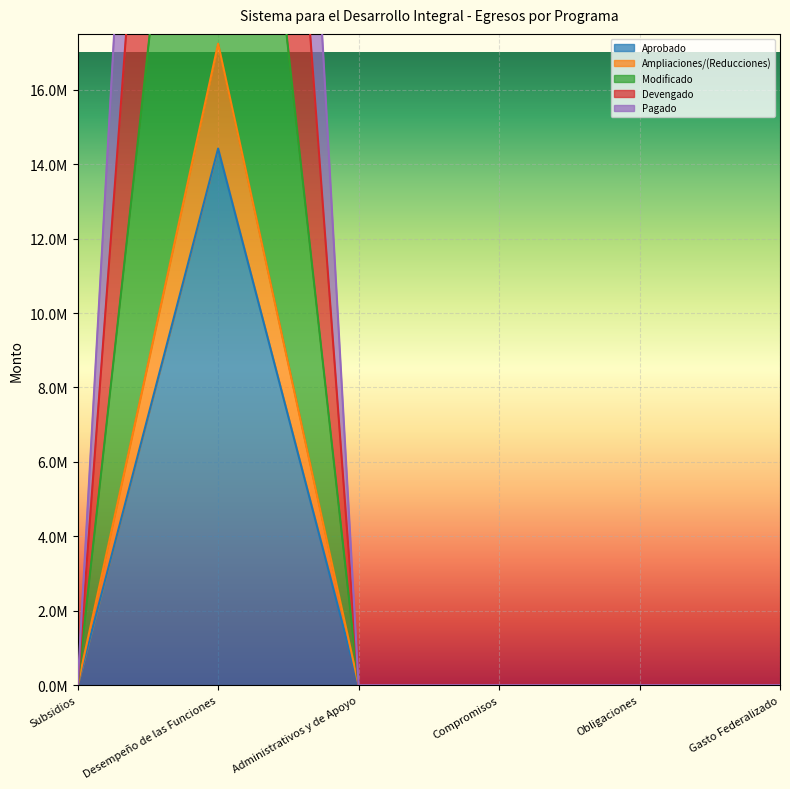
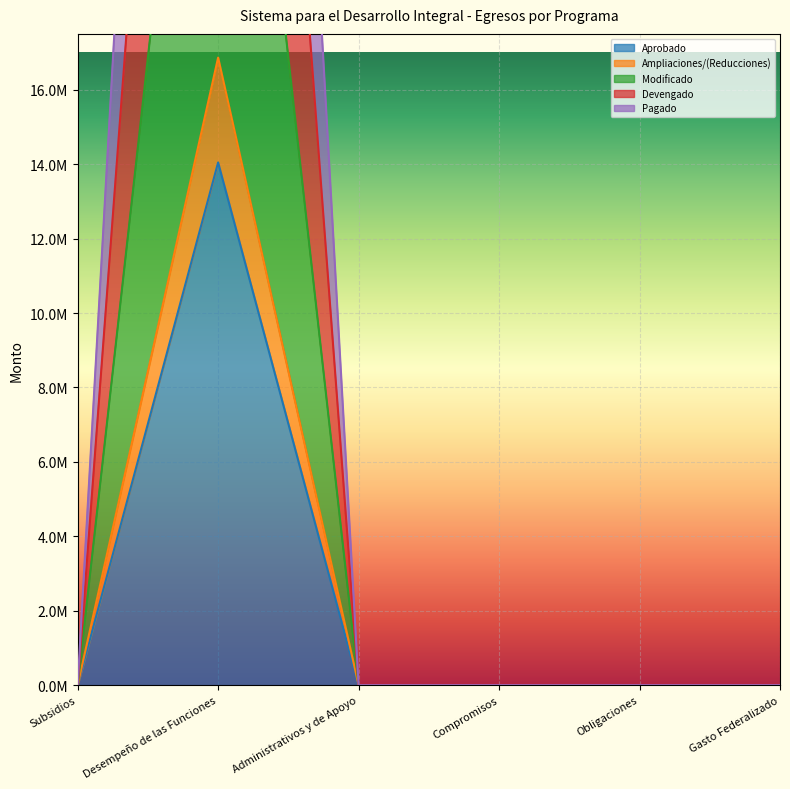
  {
    "Aprobado": {
-     "Desempeño de las Funciones": 14400000
+     "Desempeño de las Funciones": 14000000
    }
  }
